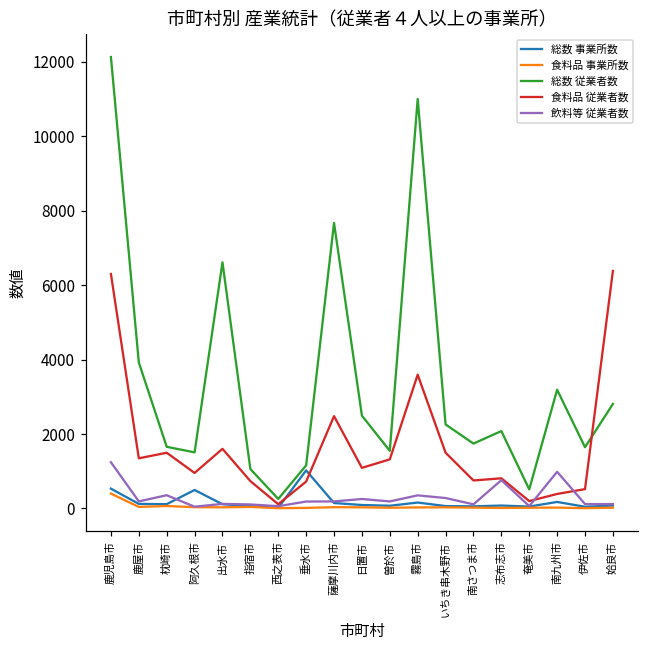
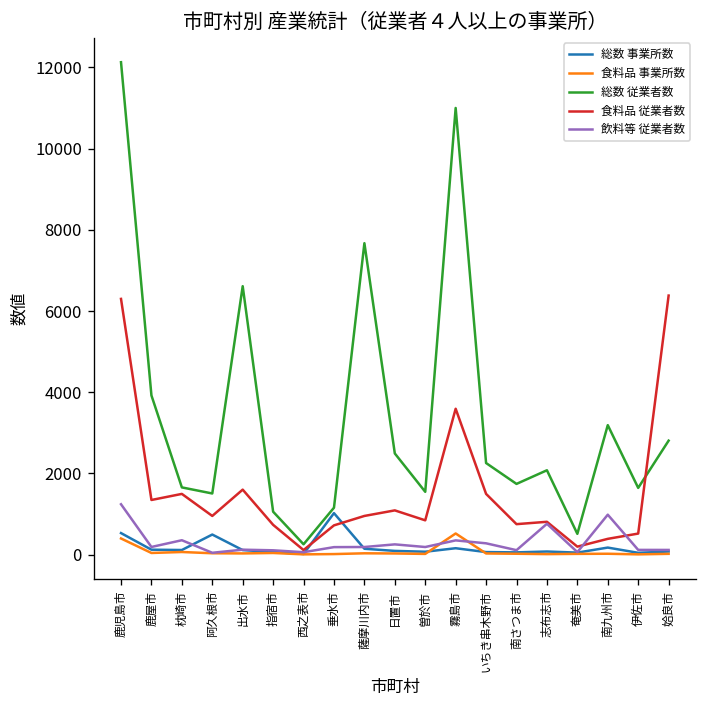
  {
    "総数 事業所数": {
      "鹿児島市": 500,
      "阿久根市": 500,
      "垂水市": 1000,
      "霧島市": 200,
      "南九州市": 200
    },
    "食料品 事業所数": {
      "鹿児島市": 400,
      "鹿屋市": 0,
      "出水市": 0,
      "垂水市": 0,
      "薩摩川内市": 0,
-     "霧島市": 0,
+     "霧島市": 500,
      "南九州市": 0
    },
    "総数 従業者数": {
      "鹿児島市": 12100,
      "鹿屋市": 3900,
      "枕崎市": 1700,
      "阿久根市": 1500,
      "出水市": 6600,
      "指宿市": 1100,
      "西之表市": 300,
      "垂水市": 1200,
      "薩摩川内市": 7700,
      "日置市": 2500,
      "曽於市": 1500,
      "霧島市": 11000,
      "いちき串木野市": 2300,
      "南さつま市": 1700,
      "志布志市": 2100,
      "奄美市": 500,
      "南九州市": 3200,
      "伊佐市": 1600,
      "姶良市": 2800
    },
    "食料品 従業者数": {
      "鹿児島市": 6300,
      "鹿屋市": 1300,
      "枕崎市": 1500,
      "阿久根市": 1000,
      "出水市": 1600,
      "指宿市": 700,
      "垂水市": 700,
-     "薩摩川内市": 2500,
+     "薩摩川内市": 1000,
      "日置市": 1100,
-     "曽於市": 1300,
+     "曽於市": 800,
      "霧島市": 3600,
      "いちき串木野市": 1500,
      "南さつま市": 800,
      "奄美市": 200,
      "南九州市": 400,
      "伊佐市": 500,
      "姶良市": 6400
    },
    "飲料等 従業者数": {
      "鹿児島市": 1200,
      "枕崎市": 400,
      "垂水市": 200,
      "日置市": 300,
      "曽於市": 200,
      "霧島市": 400,
      "いちき串木野市": 300,
      "南九州市": 1000
    }
  }
